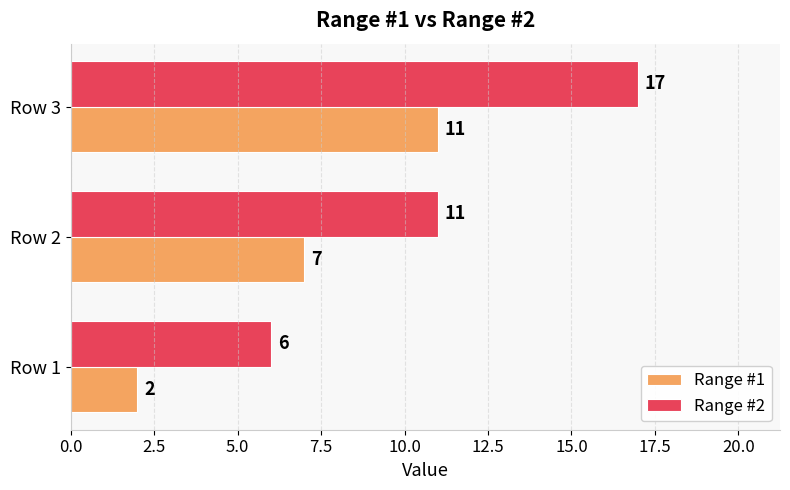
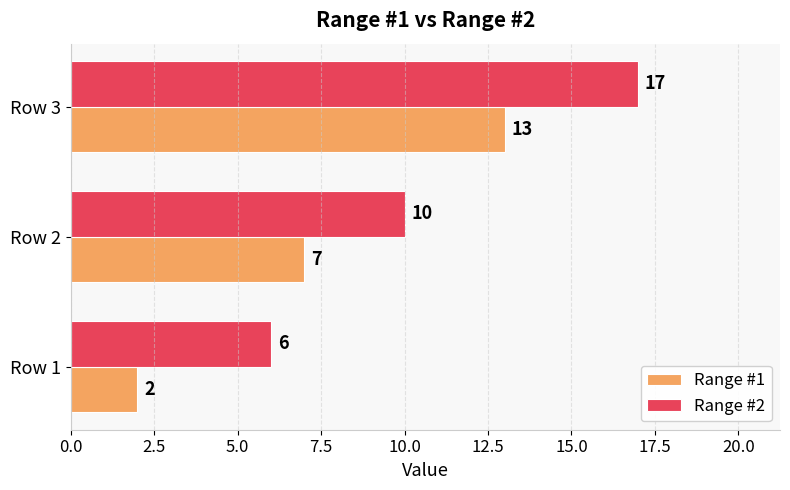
  {
    "Range #1": {
-     "Row 3": 11,
+     "Row 3": 13,
      "Row 2": 7,
      "Row 1": 2
    },
    "Range #2": {
      "Row 3": 17,
-     "Row 2": 11,
+     "Row 2": 10,
      "Row 1": 6
    }
  }
